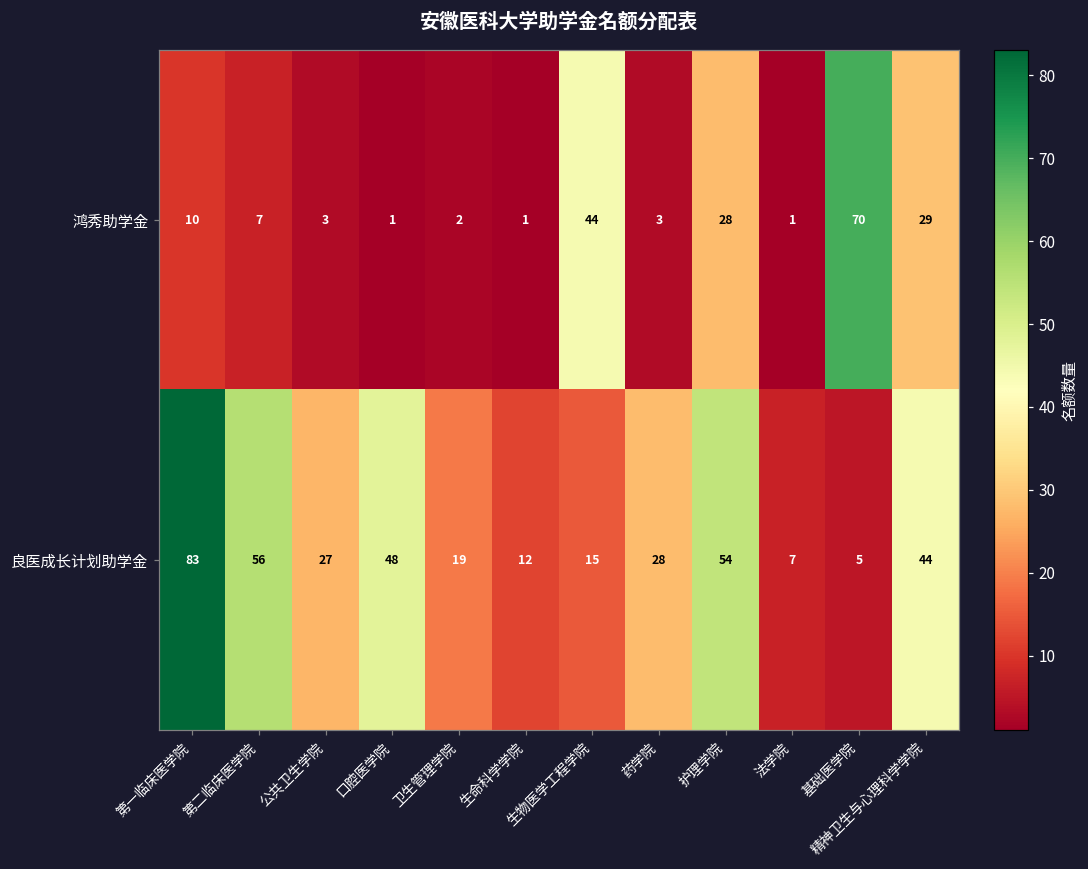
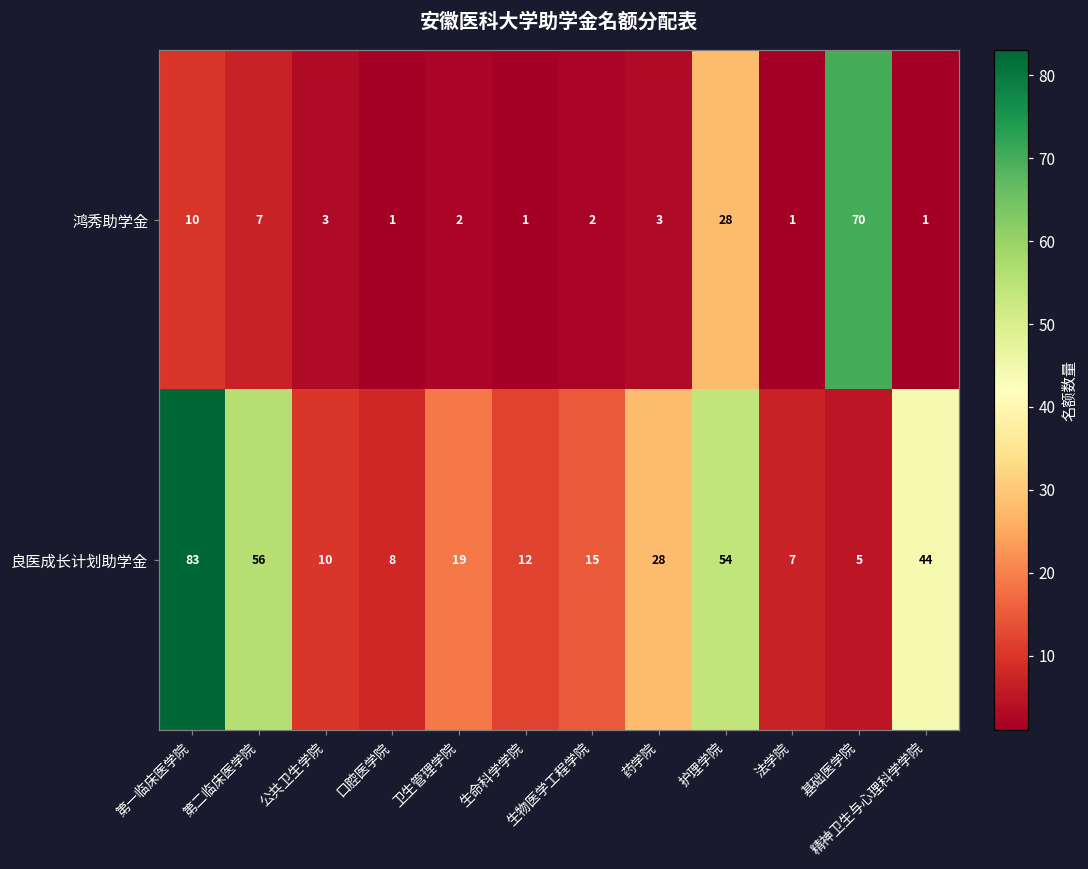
  {
    "鸿秀助学金": {
      "第一临床医学院": 10,
      "第二临床医学院": 7,
      "公共卫生学院": 3,
      "口腔医学院": 1,
      "卫生管理学院": 2,
      "生命科学学院": 1,
-     "生物医学工程学院": 44,
+     "生物医学工程学院": 2,
      "药学院": 3,
      "护理学院": 28,
      "法学院": 1,
      "基础医学院": 70,
-     "精神卫生与心理科学学院": 29
+     "精神卫生与心理科学学院": 1
    },
    "良医成长计划助学金": {
      "第一临床医学院": 83,
      "第二临床医学院": 56,
-     "公共卫生学院": 27,
-     "口腔医学院": 48,
+     "公共卫生学院": 10,
+     "口腔医学院": 8,
      "卫生管理学院": 19,
      "生命科学学院": 12,
      "生物医学工程学院": 15,
      "药学院": 28,
      "护理学院": 54,
      "法学院": 7,
      "基础医学院": 5,
      "精神卫生与心理科学学院": 44
    }
  }
